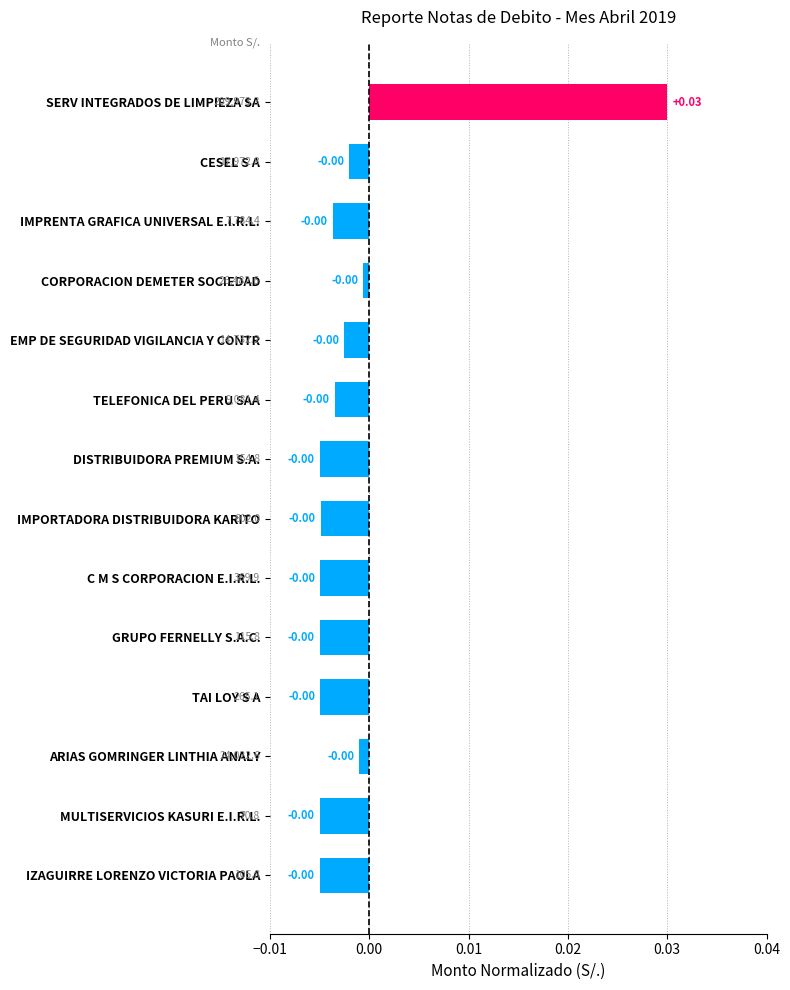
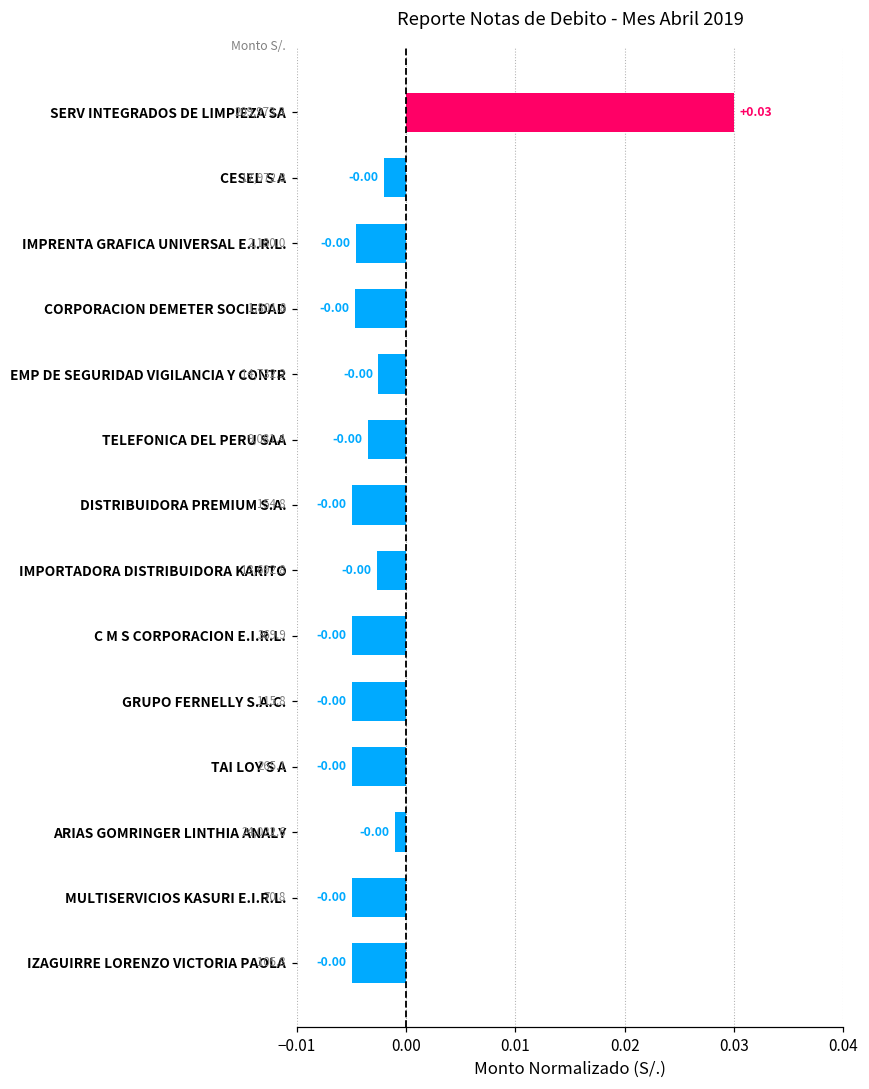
  {
    "SERV INTEGRADOS DE LIMPIEZA SA": "+0.03",
    "CESEL S A": "-0.00",
-   "IMPRENTA GRAFICA UNIVERSAL E.I.R.L.": "7,784.4",
-   "CORPORACION DEMETER SOCIEDAD": "26,482.6",
+   "IMPRENTA GRAFICA UNIVERSAL E.I.R.L.": "2,180.0",
+   "CORPORACION DEMETER SOCIEDAD": "1,801.8",
    "EMP DE SEGURIDAD VIGILANCIA Y CONTR": "-0.00",
    "TELEFONICA DEL PERU SAA": "-0.00",
    "DISTRIBUIDORA PREMIUM S.A.": "-0.00",
-   "IMPORTADORA DISTRIBUIDORA KARITO": "602.0",
+   "IMPORTADORA DISTRIBUIDORA KARITO": "13,692.8",
    "C M S CORPORACION E.I.R.L.": "-0.00",
    "GRUPO FERNELLY S.A.C.": "-0.00",
    "TAI LOY S A": "-0.00",
    "ARIAS GOMRINGER LINTHIA ANALY": "-0.00",
    "MULTISERVICIOS KASURI E.I.R.L.": "-0.00",
    "IZAGUIRRE LORENZO VICTORIA PAOLA": "-0.00"
  }
